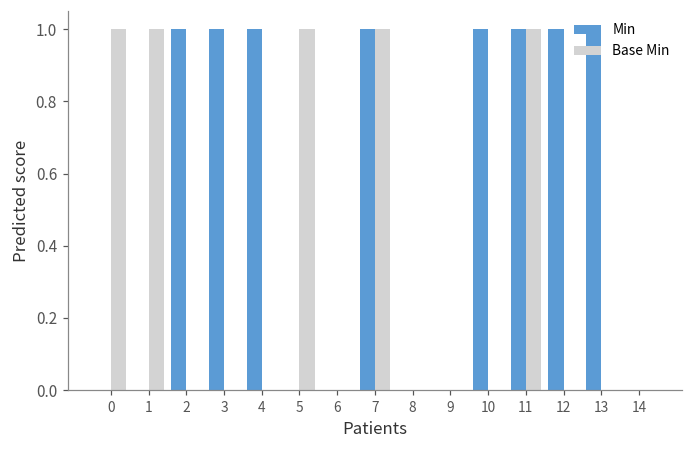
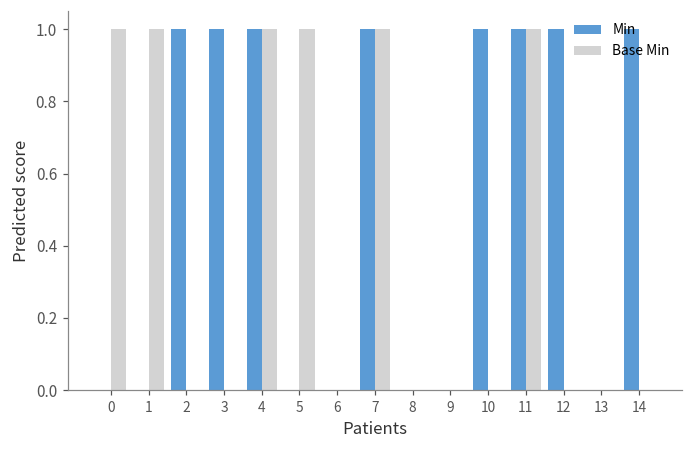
  {
    "Min": {
      "0": 0,
      "1": 0,
      "2": 1,
      "3": 1,
      "4": 1,
      "5": 0,
      "6": 0,
      "7": 1,
      "8": 0,
      "9": 0,
      "10": 1,
      "11": 1,
      "12": 1,
-     "13": 1,
-     "14": 0
+     "13": 0,
+     "14": 1
    },
    "Base Min": {
      "0": 1,
      "1": 1,
      "2": 0,
      "3": 0,
-     "4": 0,
+     "4": 1,
      "5": 1,
      "6": 0,
      "7": 1,
      "8": 0,
      "9": 0,
      "10": 0,
      "11": 1,
      "12": 0,
      "13": 0,
      "14": 0
    }
  }
